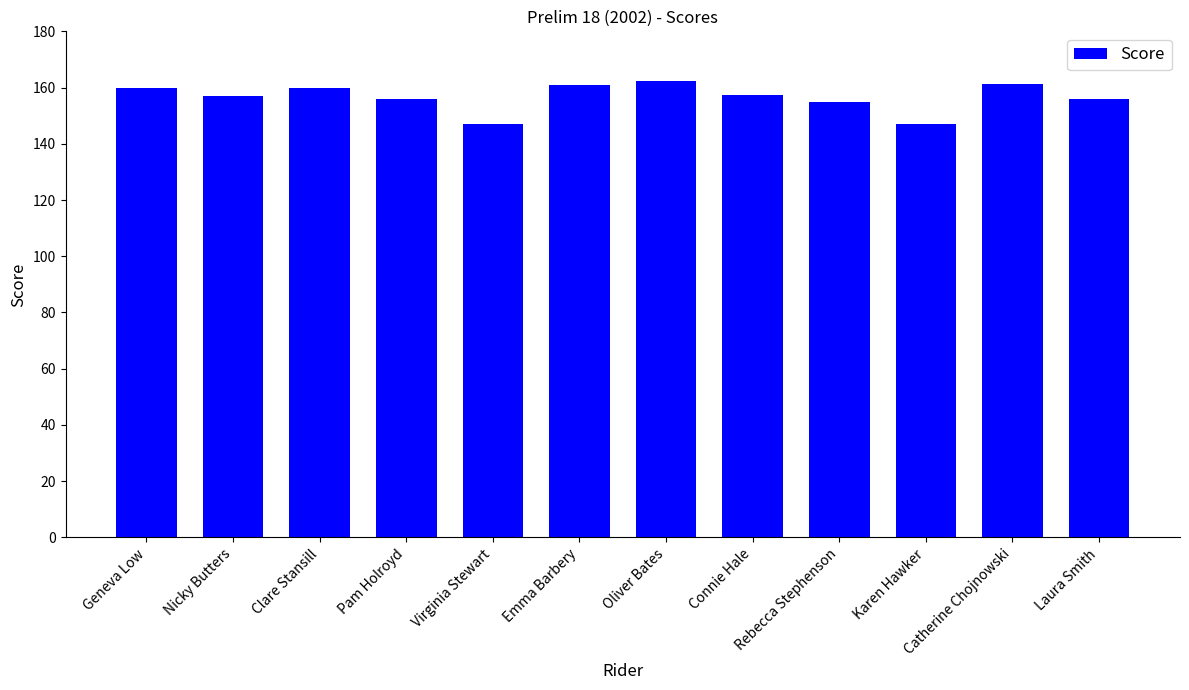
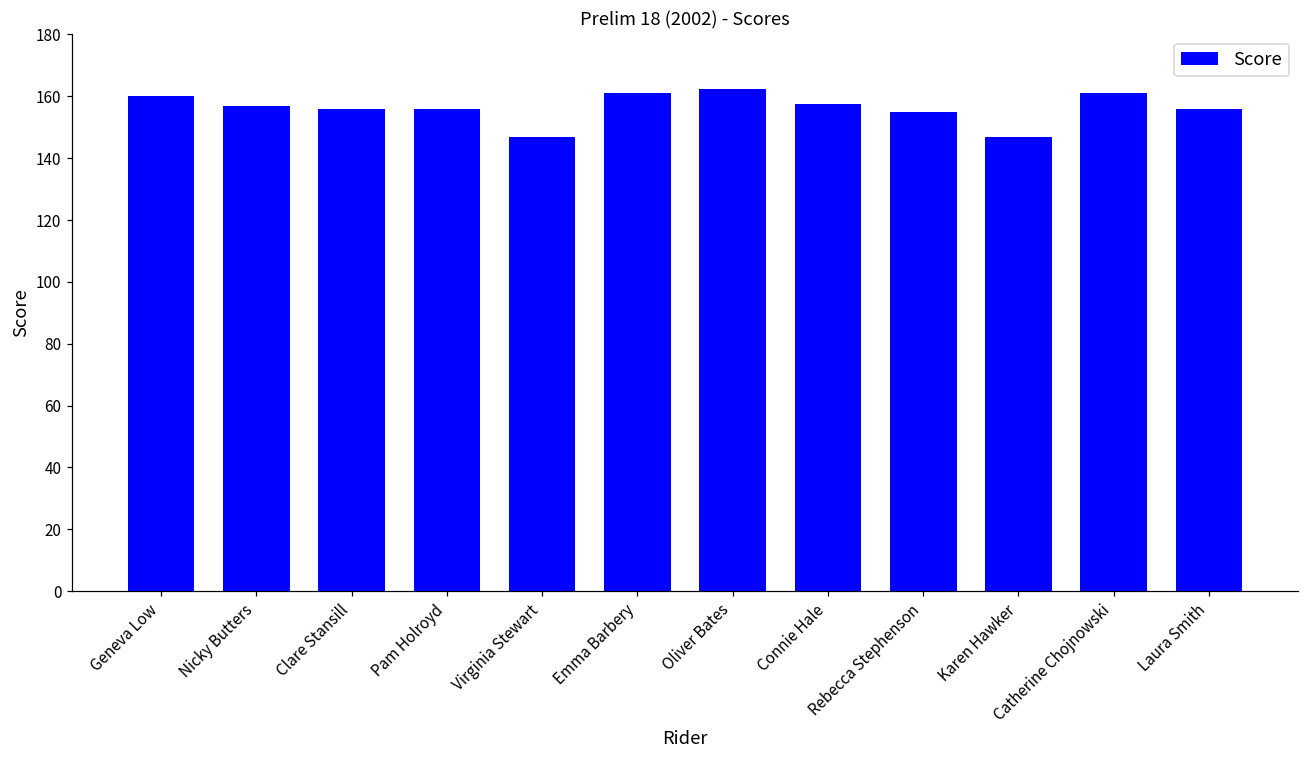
  {
    "Geneva Low": 160,
    "Nicky Butters": 157,
-   "Clare Stansill": 160,
+   "Clare Stansill": 156,
    "Pam Holroyd": 156,
    "Virginia Stewart": 147,
    "Emma Barbery": 161,
    "Oliver Bates": 163,
    "Connie Hale": 158,
    "Rebecca Stephenson": 155,
    "Karen Hawker": 147,
    "Catherine Chojnowski": 161,
    "Laura Smith": 156
  }
